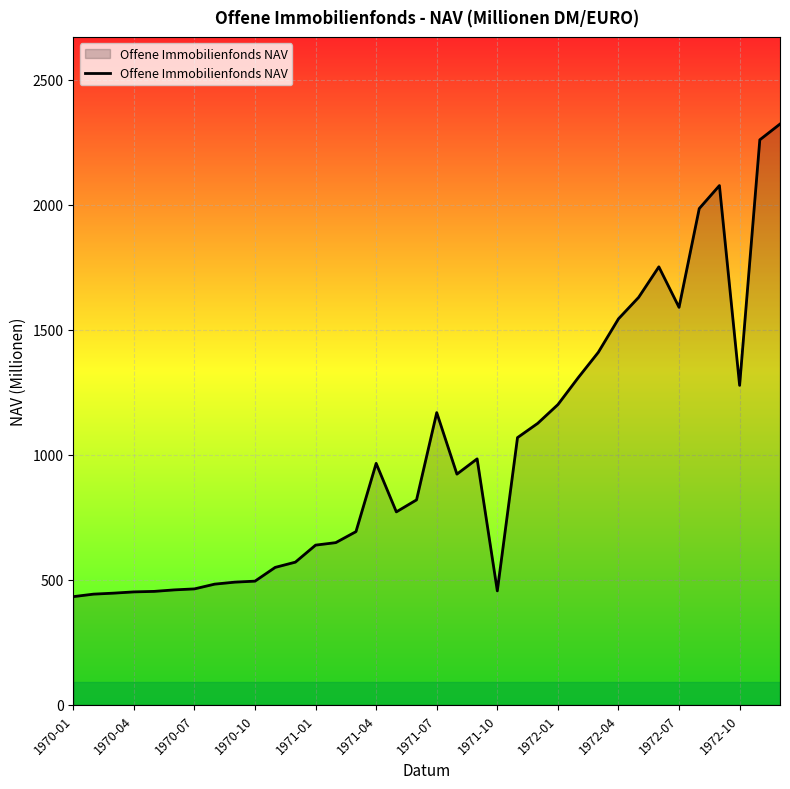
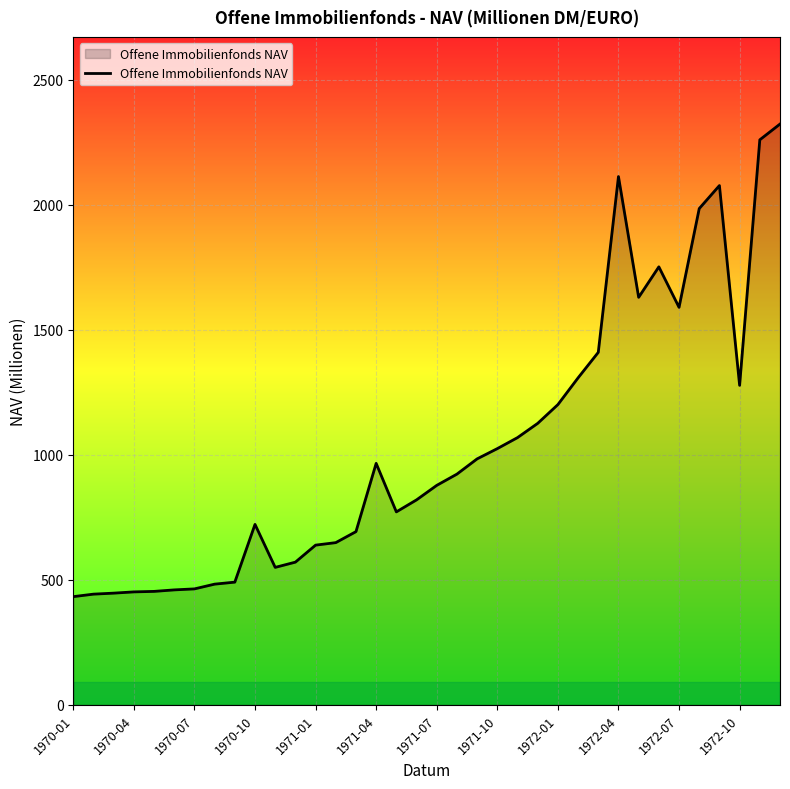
  {
    "1970-01": 430,
    "1970-04": 450,
    "1970-07": 460,
-   "1970-10": 500,
+   "1970-10": 720,
    "1971-01": 640,
    "1971-04": 970,
-   "1971-07": 1170,
-   "1971-10": 460,
+   "1971-07": 880,
+   "1971-10": 1030,
    "1972-01": 1200,
-   "1972-04": 1540,
+   "1972-04": 2110,
    "1972-07": 1590,
    "1972-10": 1280
  }
